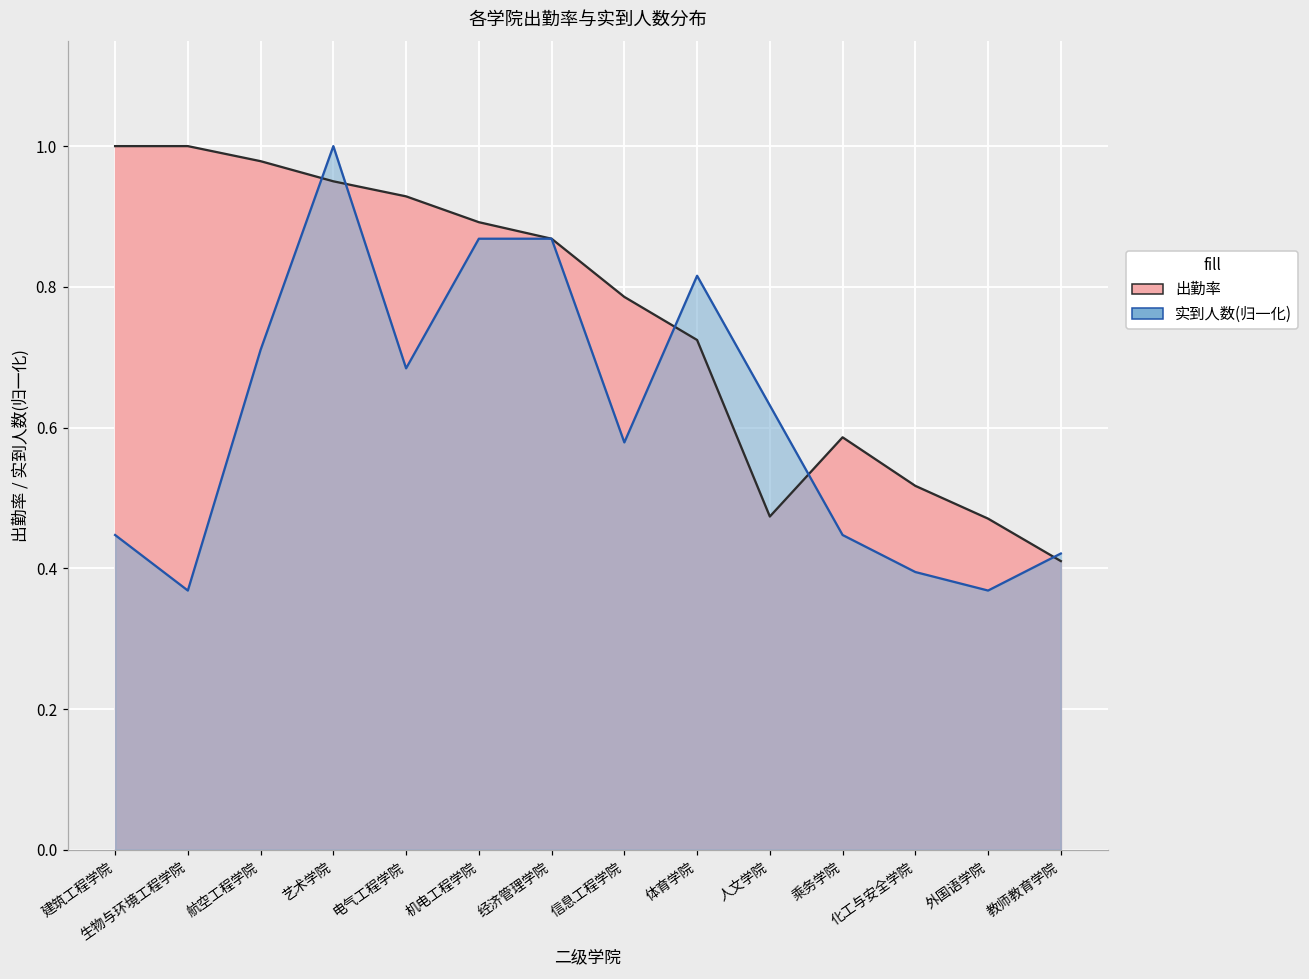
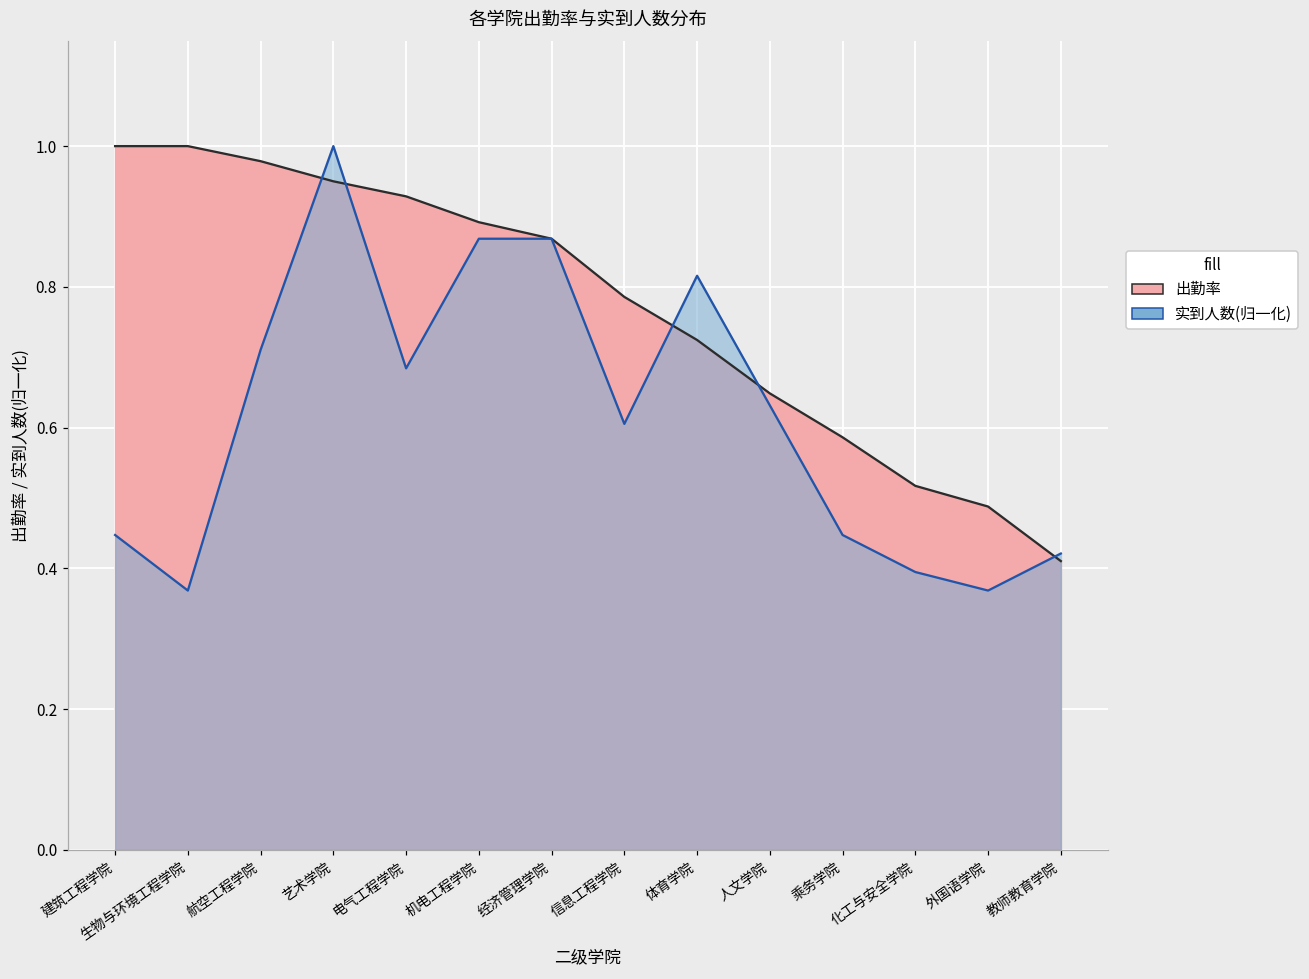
  {
    "出勤率": {
      "建筑工程学院": 1.00,
      "生物与环境工程学院": 1.00,
      "航空工程学院": 0.98,
      "艺术学院": 0.95,
      "电气工程学院": 0.93,
      "机电工程学院": 0.89,
      "信息工程学院": 0.79,
      "体育学院": 0.72,
-     "人文学院": 0.47,
+     "人文学院": 0.65,
      "乘务学院": 0.59,
      "化工与安全学院": 0.52,
-     "外国语学院": 0.47,
+     "外国语学院": 0.49,
      "教师教育学院": 0.41
    },
    "实到人数(归一化)": {
      "建筑工程学院": 0.45,
      "生物与环境工程学院": 0.37,
      "航空工程学院": 0.71,
      "艺术学院": 1.00,
      "电气工程学院": 0.68,
      "机电工程学院": 0.87,
-     "信息工程学院": 0.58,
+     "信息工程学院": 0.61,
      "体育学院": 0.82,
      "人文学院": 0.63,
      "乘务学院": 0.45,
      "化工与安全学院": 0.39,
      "外国语学院": 0.37,
      "教师教育学院": 0.42
    }
  }
